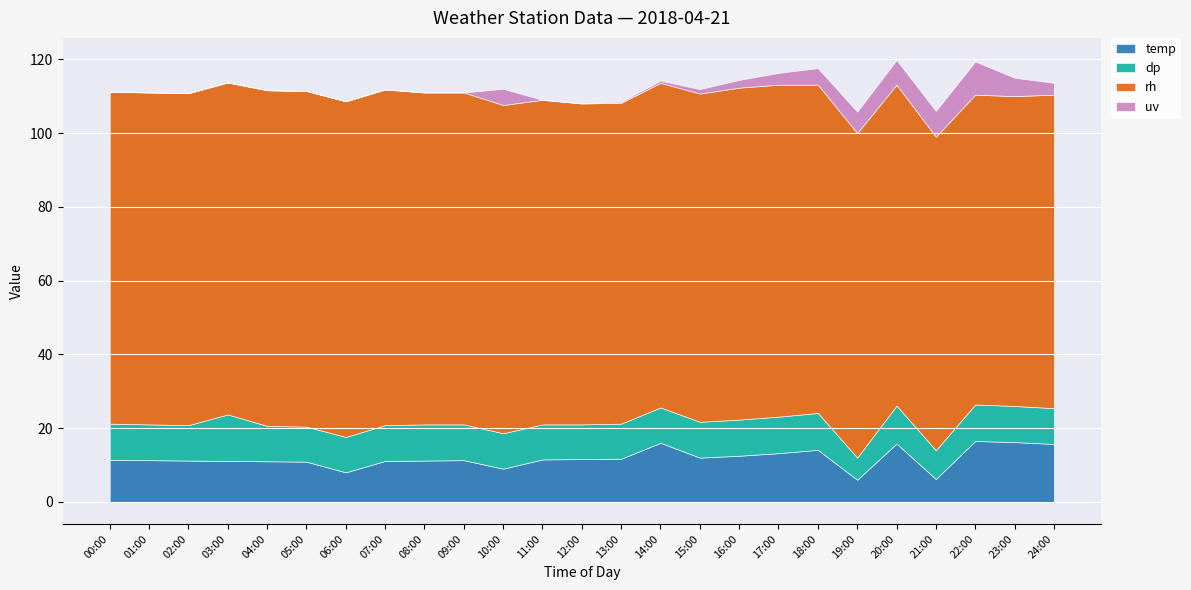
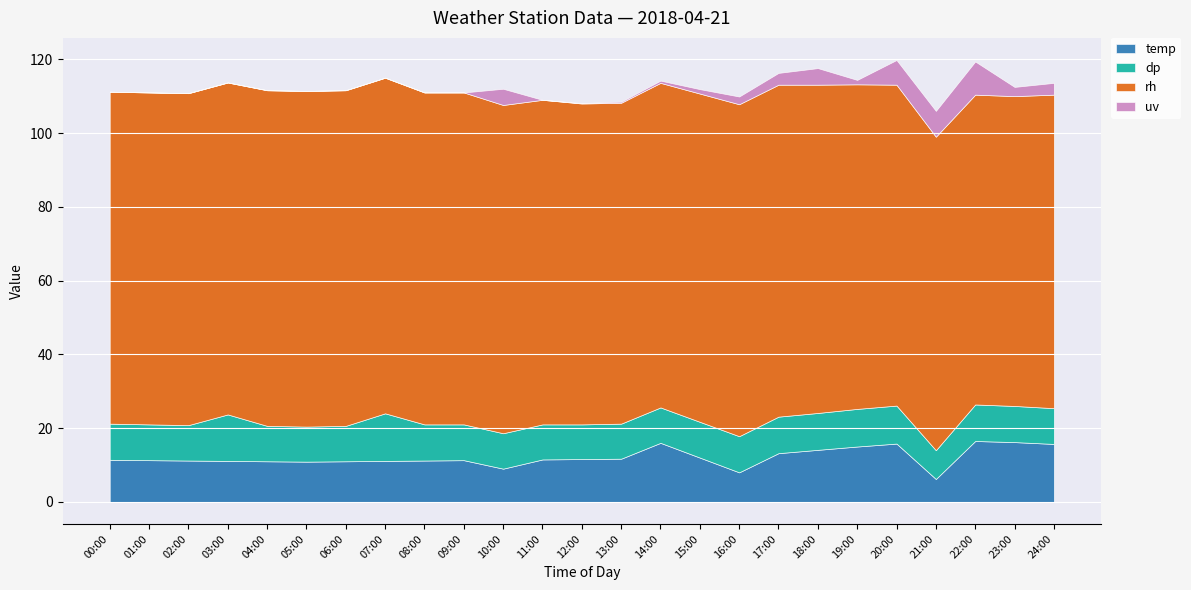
  {
    "temp": {
      "00:00": 11,
      "01:00": 11,
      "02:00": 11,
      "03:00": 11,
      "04:00": 11,
      "05:00": 11,
-     "06:00": 8,
+     "06:00": 11,
      "07:00": 11,
      "08:00": 11,
      "09:00": 11,
      "10:00": 9,
      "11:00": 12,
      "12:00": 12,
      "13:00": 12,
      "14:00": 16,
      "15:00": 12,
-     "16:00": 13,
+     "16:00": 8,
      "17:00": 13,
      "18:00": 14,
-     "19:00": 6,
+     "19:00": 15,
      "20:00": 16,
      "21:00": 6,
      "22:00": 17,
      "23:00": 16,
      "24:00": 16
    },
    "dp": {
      "00:00": 10,
      "01:00": 10,
      "02:00": 10,
      "03:00": 13,
      "04:00": 10,
      "05:00": 9,
      "06:00": 10,
-     "07:00": 10,
+     "07:00": 13,
      "08:00": 10,
      "09:00": 10,
      "10:00": 10,
      "11:00": 10,
      "12:00": 9,
      "13:00": 10,
      "14:00": 10,
      "15:00": 10,
      "16:00": 10,
      "17:00": 10,
      "18:00": 10,
-     "19:00": 6,
+     "19:00": 10,
      "20:00": 10,
      "21:00": 8,
      "22:00": 10,
      "23:00": 10,
      "24:00": 10
    },
    "rh": {
      "10:00": 89,
      "15:00": 89,
      "16:00": 90,
      "17:00": 90,
      "18:00": 89,
      "19:00": 88,
      "20:00": 87,
      "21:00": 85,
      "22:00": 84,
      "23:00": 84,
      "24:00": 85
    },
    "uv": {
      "10:00": 4,
      "15:00": 1,
      "16:00": 2,
      "17:00": 3,
      "18:00": 5,
-     "19:00": 6,
+     "19:00": 1,
      "20:00": 7,
      "21:00": 7,
      "22:00": 9,
-     "23:00": 5,
+     "23:00": 3,
      "24:00": 3
    }
  }
